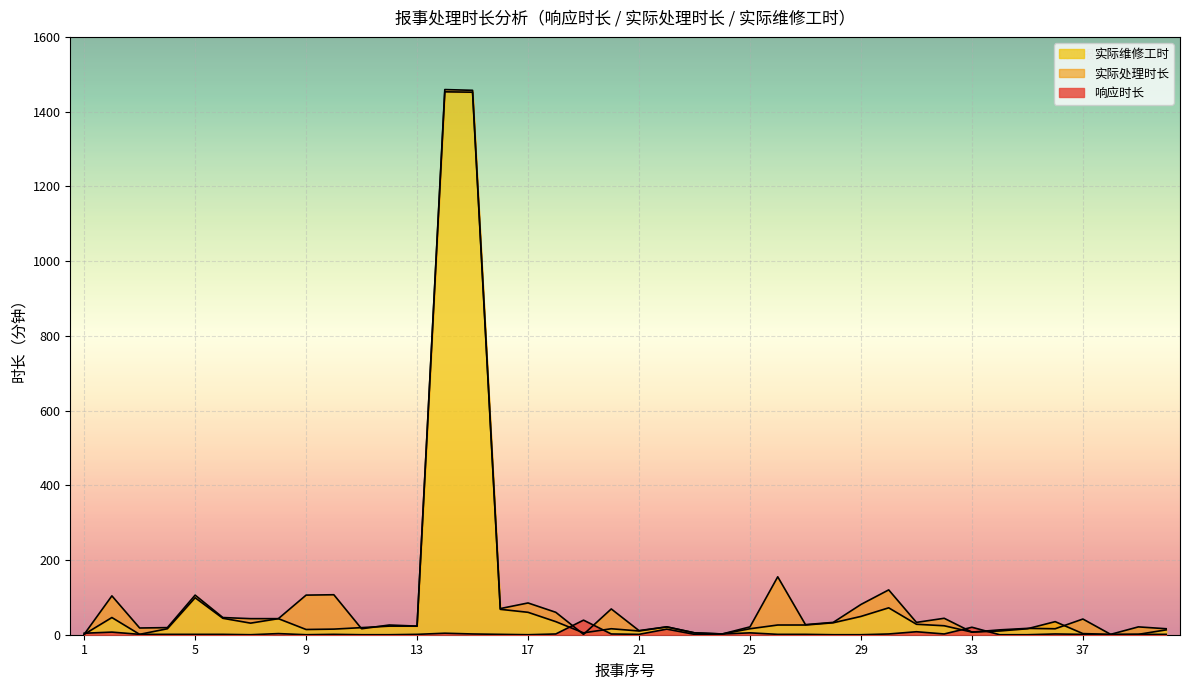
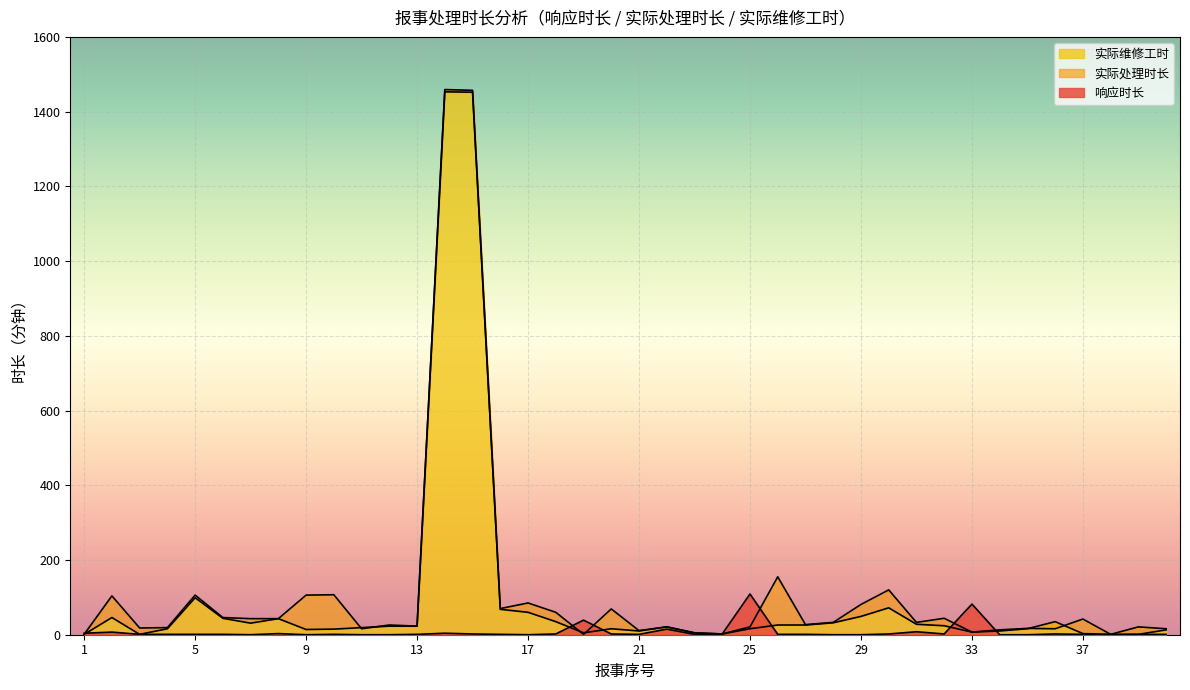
  {
    "响应时长": {
      "5": 0,
      "9": 0,
      "13": 0,
      "17": 0,
      "21": 0,
-     "25": 10,
+     "25": 110,
      "29": 0,
-     "33": 20
+     "33": 80
    }
  }
